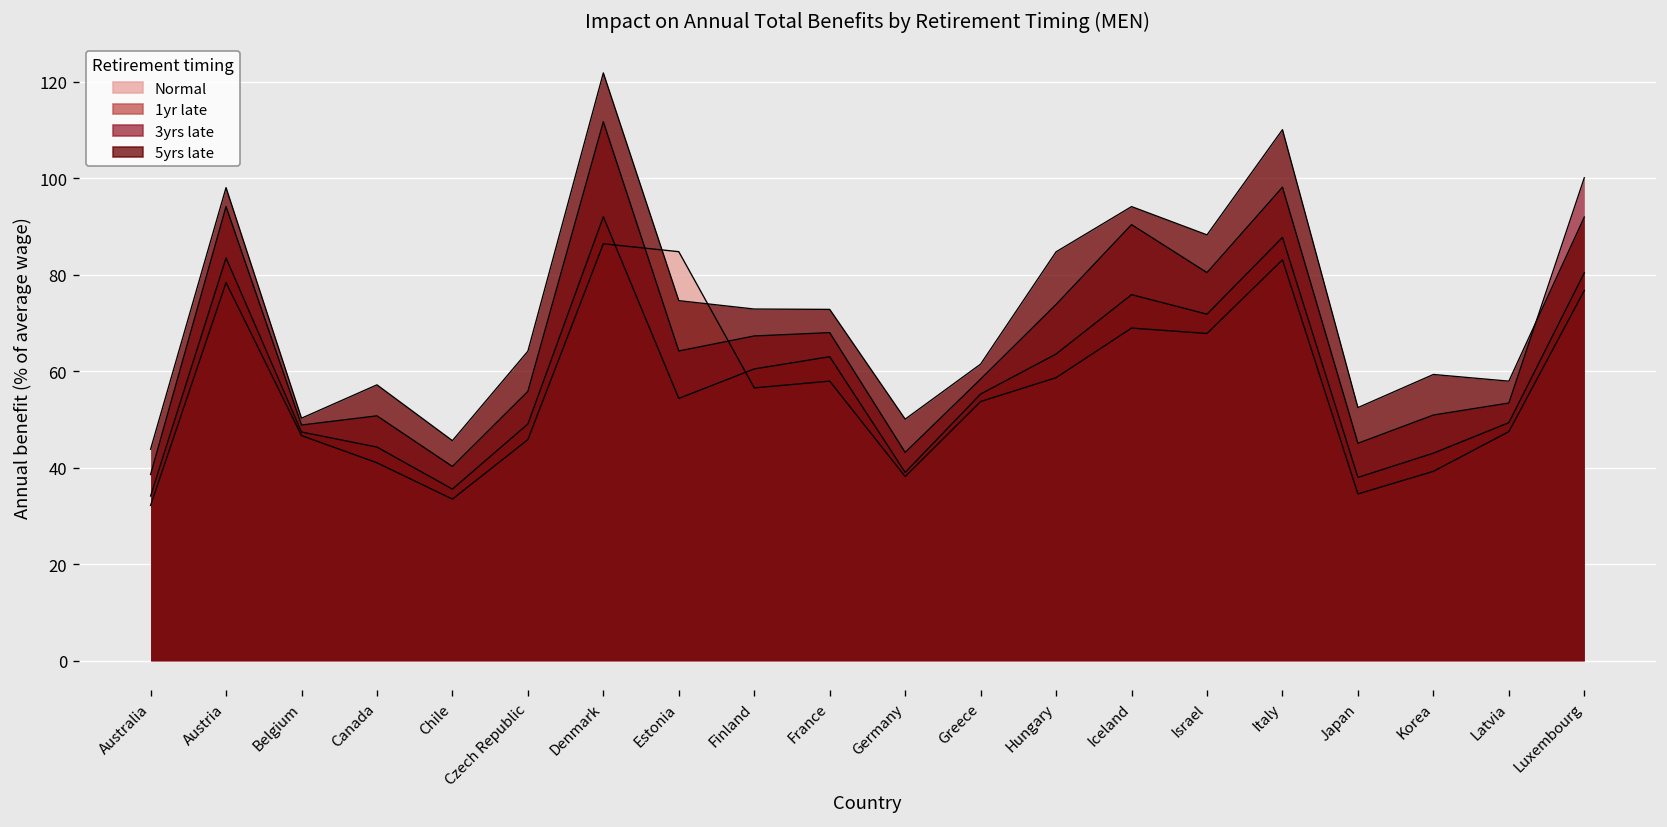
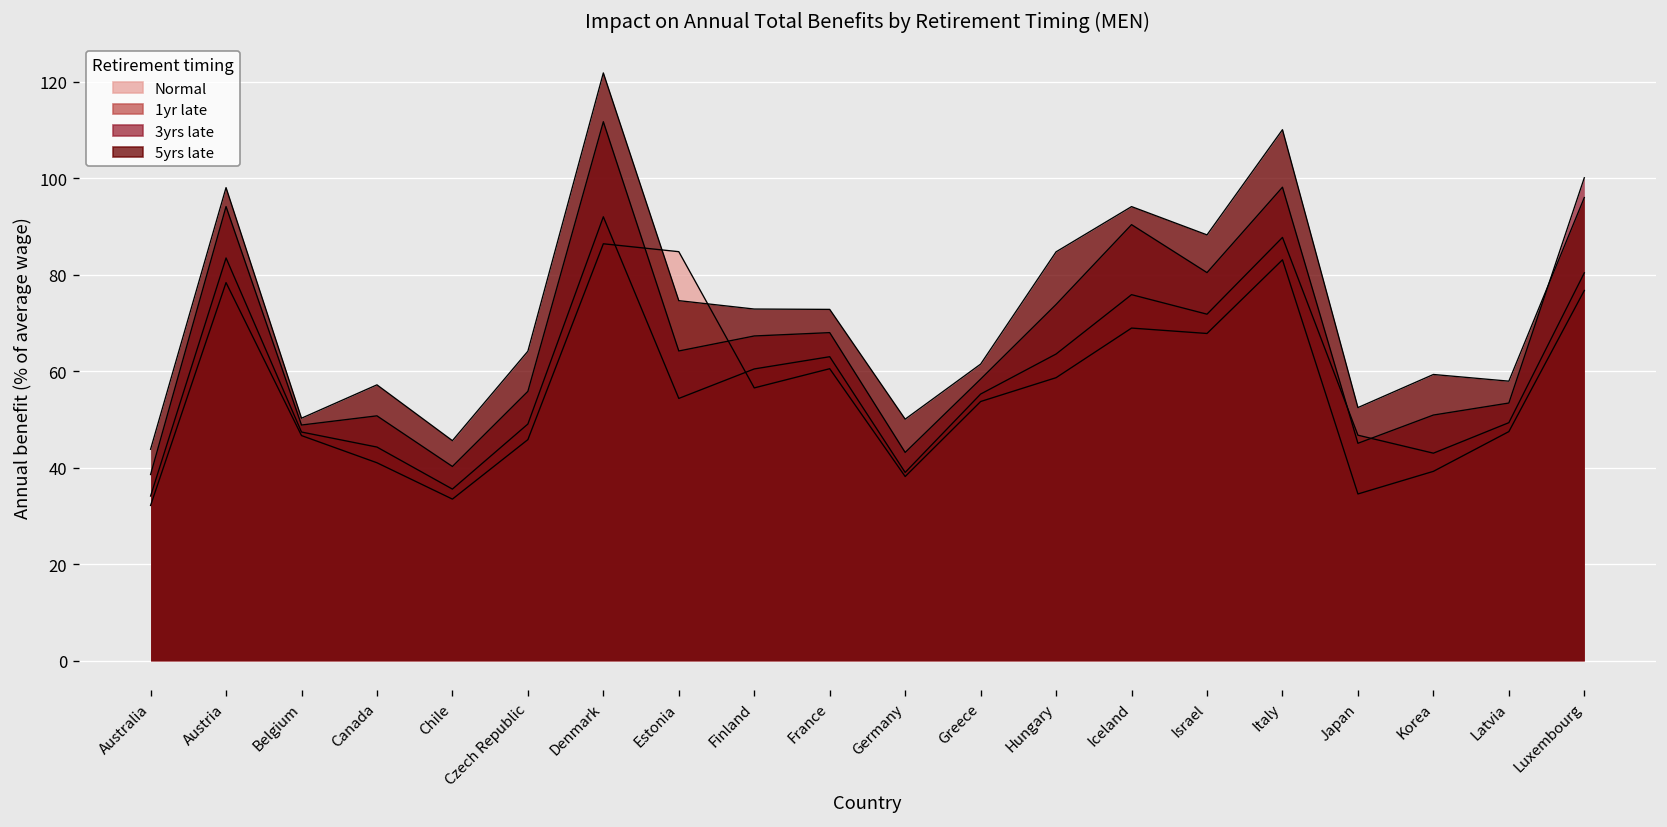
  {
    "Normal": {
      "Australia": 32,
      "Austria": 78,
      "Belgium": 47,
      "Canada": 41,
      "Chile": 34,
      "Czech Republic": 46,
      "Denmark": 86,
      "Estonia": 85,
      "Finland": 57,
-     "France": 58,
+     "France": 61,
      "Germany": 38,
      "Greece": 54,
      "Hungary": 59,
      "Iceland": 69,
      "Israel": 68,
      "Italy": 83,
      "Japan": 35,
      "Korea": 39,
      "Latvia": 48,
      "Luxembourg": 77
    },
    "1yr late": {
      "Australia": 34,
      "Austria": 83,
      "Belgium": 47,
      "Canada": 44,
      "Chile": 36,
      "Czech Republic": 49,
      "Denmark": 92,
      "Estonia": 54,
      "Finland": 60,
      "France": 63,
      "Germany": 39,
      "Greece": 55,
      "Hungary": 64,
      "Iceland": 76,
      "Israel": 72,
      "Italy": 88,
-     "Japan": 38,
+     "Japan": 47,
      "Korea": 43,
      "Latvia": 49,
      "Luxembourg": 80
    },
    "3yrs late": {
      "Australia": 39,
      "Austria": 94,
      "Belgium": 49,
      "Canada": 51,
      "Chile": 40,
      "Czech Republic": 56,
      "Denmark": 112,
      "Estonia": 64,
      "Finland": 67,
      "France": 68,
      "Germany": 43,
      "Greece": 58,
      "Hungary": 74,
      "Iceland": 90,
      "Israel": 80,
      "Italy": 98,
      "Japan": 45,
      "Korea": 51,
      "Latvia": 53,
      "Luxembourg": 100
    },
    "5yrs late": {
      "Australia": 44,
      "Austria": 98,
      "Belgium": 50,
      "Canada": 57,
      "Chile": 46,
      "Czech Republic": 64,
      "Denmark": 122,
      "Estonia": 75,
      "Finland": 73,
      "France": 73,
      "Germany": 50,
      "Greece": 61,
      "Hungary": 85,
      "Iceland": 94,
      "Israel": 88,
      "Italy": 110,
      "Japan": 52,
      "Korea": 59,
      "Latvia": 58,
-     "Luxembourg": 92
+     "Luxembourg": 96
    }
  }
